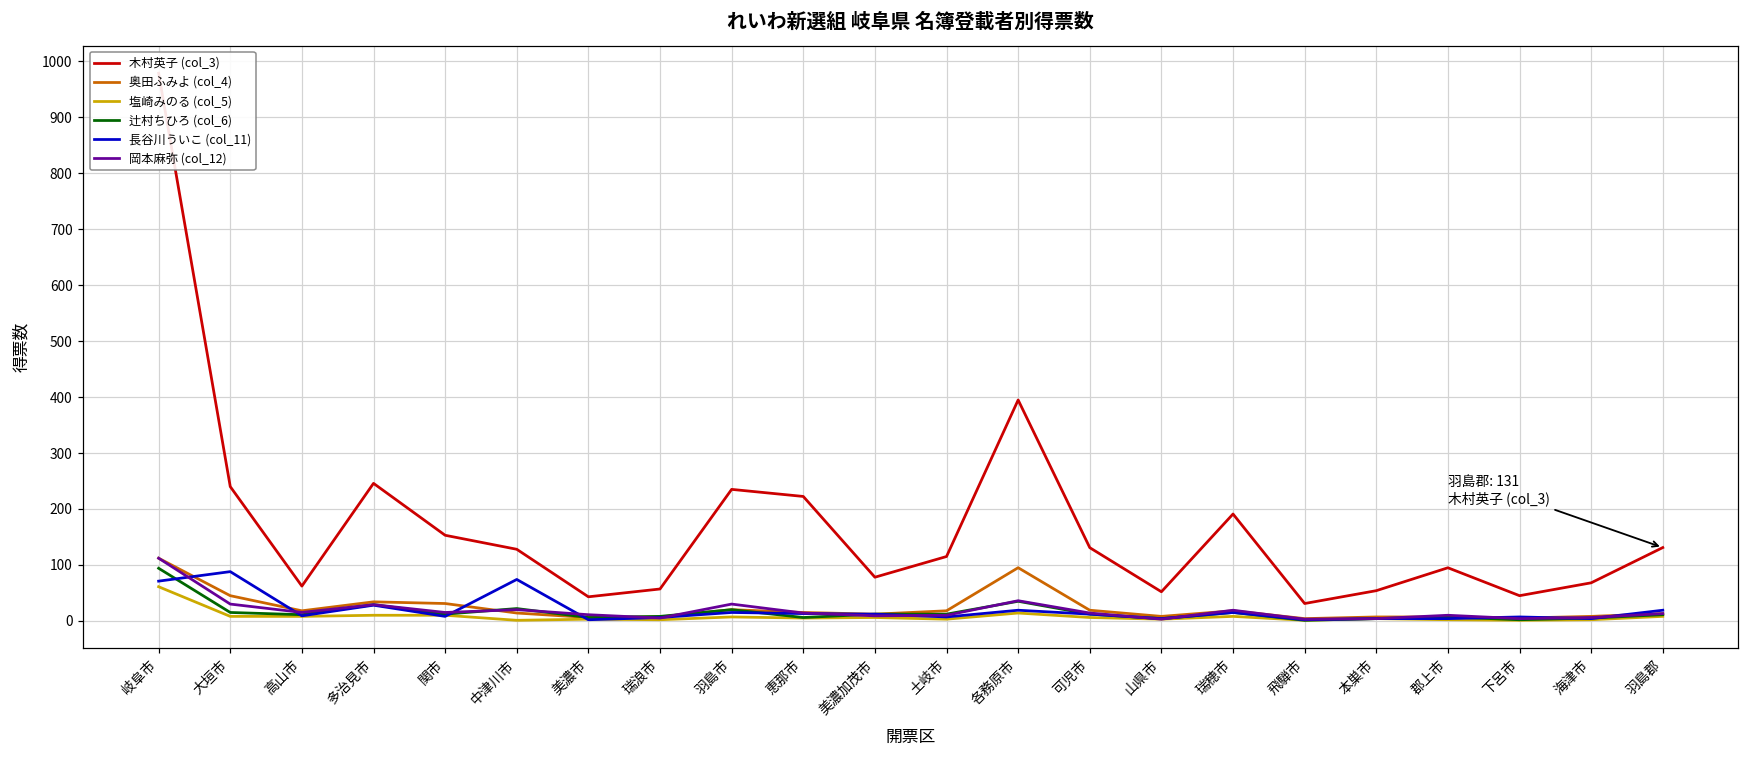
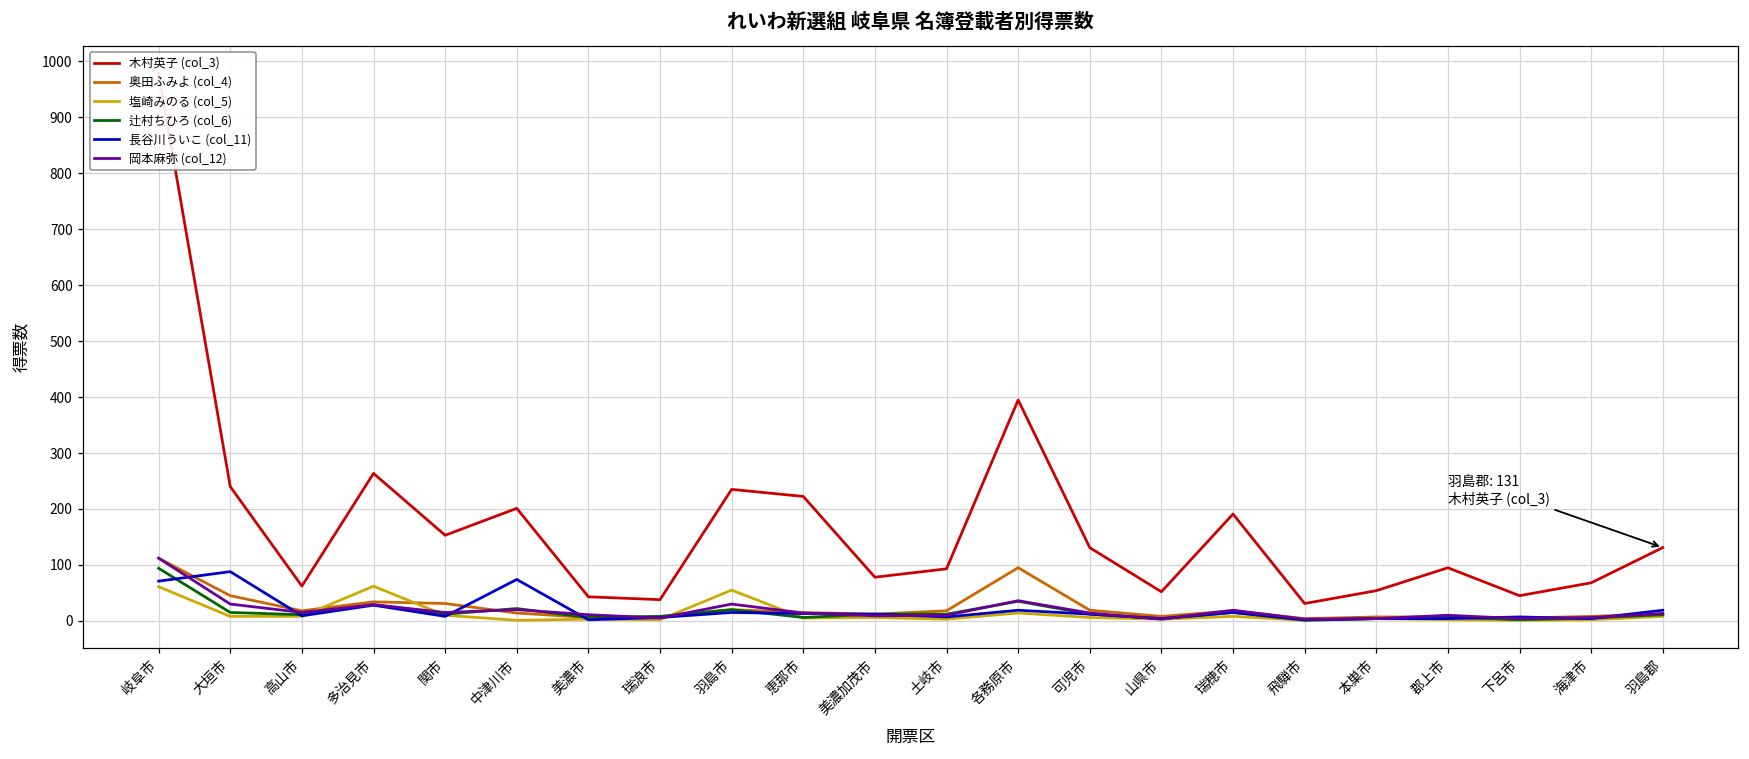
  {
    "木村英子 (col_3)": {
      "大垣市": 240,
      "高山市": 60,
-     "多治見市": 250,
+     "多治見市": 260,
      "関市": 150,
-     "中津川市": 130,
+     "中津川市": 200,
      "美濃市": 40,
-     "瑞浪市": 60,
+     "瑞浪市": 40,
      "羽島市": 230,
      "恵那市": 220,
      "美濃加茂市": 80,
-     "土岐市": 120,
+     "土岐市": 90,
      "各務原市": 390,
      "可児市": 130,
      "山県市": 50,
      "瑞穂市": 190,
      "飛騨市": 30,
      "本巣市": 50,
      "郡上市": 90,
      "下呂市": 50,
      "海津市": 70
    },
    "奥田ふみよ (col_4)": {
      "大垣市": 50,
      "多治見市": 30,
      "関市": 30,
      "中津川市": 10,
      "土岐市": 20,
      "各務原市": 100
    },
    "塩崎みのる (col_5)": {
      "岐阜市": 60,
      "大垣市": 10,
-     "多治見市": 10,
+     "多治見市": 60,
      "中津川市": 0,
-     "羽島市": 10,
+     "羽島市": 60,
      "可児市": 10,
      "瑞穂市": 10
    },
    "辻村ちひろ (col_6)": {
      "岐阜市": 90,
      "大垣市": 20
    },
    "長谷川ういこ (col_11)": {
      "岐阜市": 70,
      "大垣市": 90,
      "中津川市": 70,
      "羽島市": 20,
      "羽島郡": 20
    },
    "岡本麻弥 (col_12)": {
      "大垣市": 30,
      "美濃市": 10,
      "羽島市": 30
    }
  }
